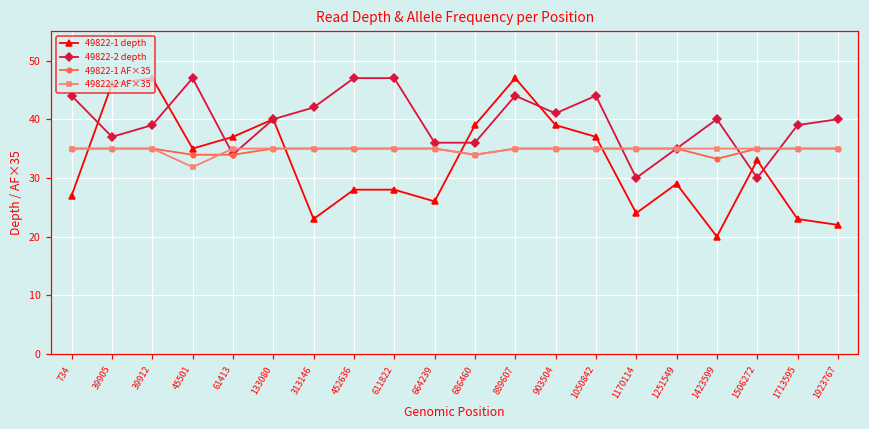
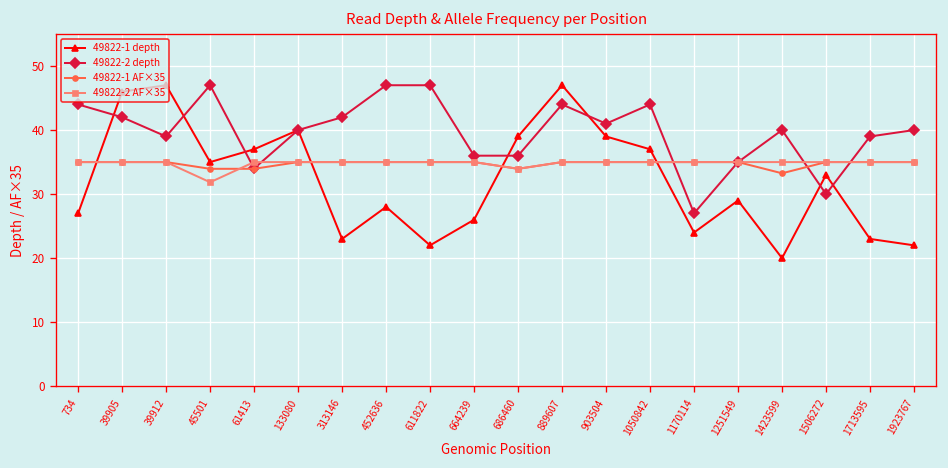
  {
    "49822-1 depth": {
      "734": 27,
      "45501": 35,
      "61413": 37,
      "313146": 23,
      "452636": 28,
-     "611822": 28,
+     "611822": 22,
      "664239": 26,
      "686460": 39,
      "889607": 47,
      "903504": 39,
      "1050842": 37,
      "1170114": 24,
      "1251549": 29,
      "1423599": 20,
      "1506272": 33,
      "1713595": 23,
      "1923767": 22
    },
    "49822-2 depth": {
-     "39905": 37,
+     "39905": 42,
      "39912": 39,
      "45501": 47,
      "313146": 42,
      "452636": 47,
      "611822": 47,
      "664239": 36,
      "686460": 36,
      "889607": 44,
      "903504": 41,
      "1050842": 44,
-     "1170114": 30,
+     "1170114": 27,
      "1423599": 40,
      "1506272": 30,
      "1713595": 39,
      "1923767": 40
    }
  }
